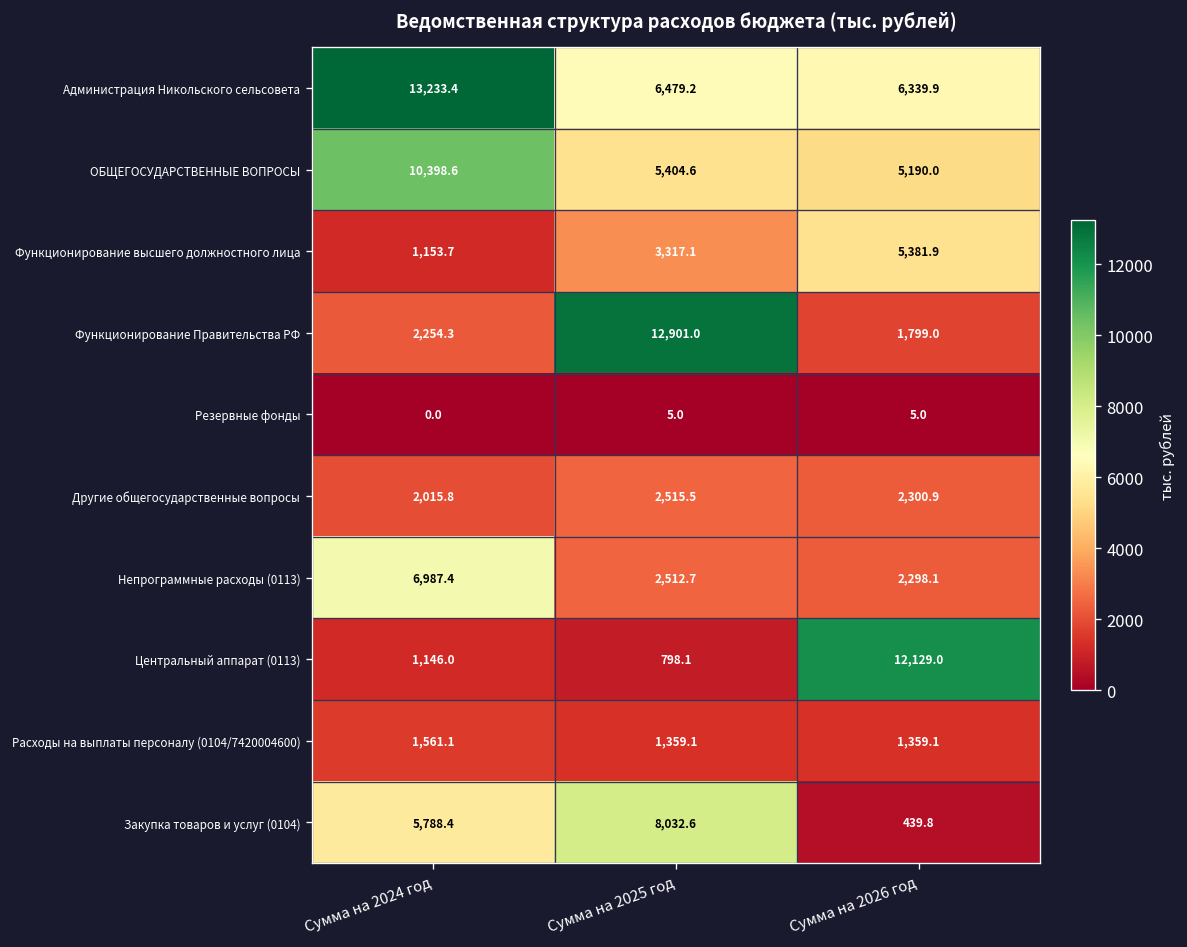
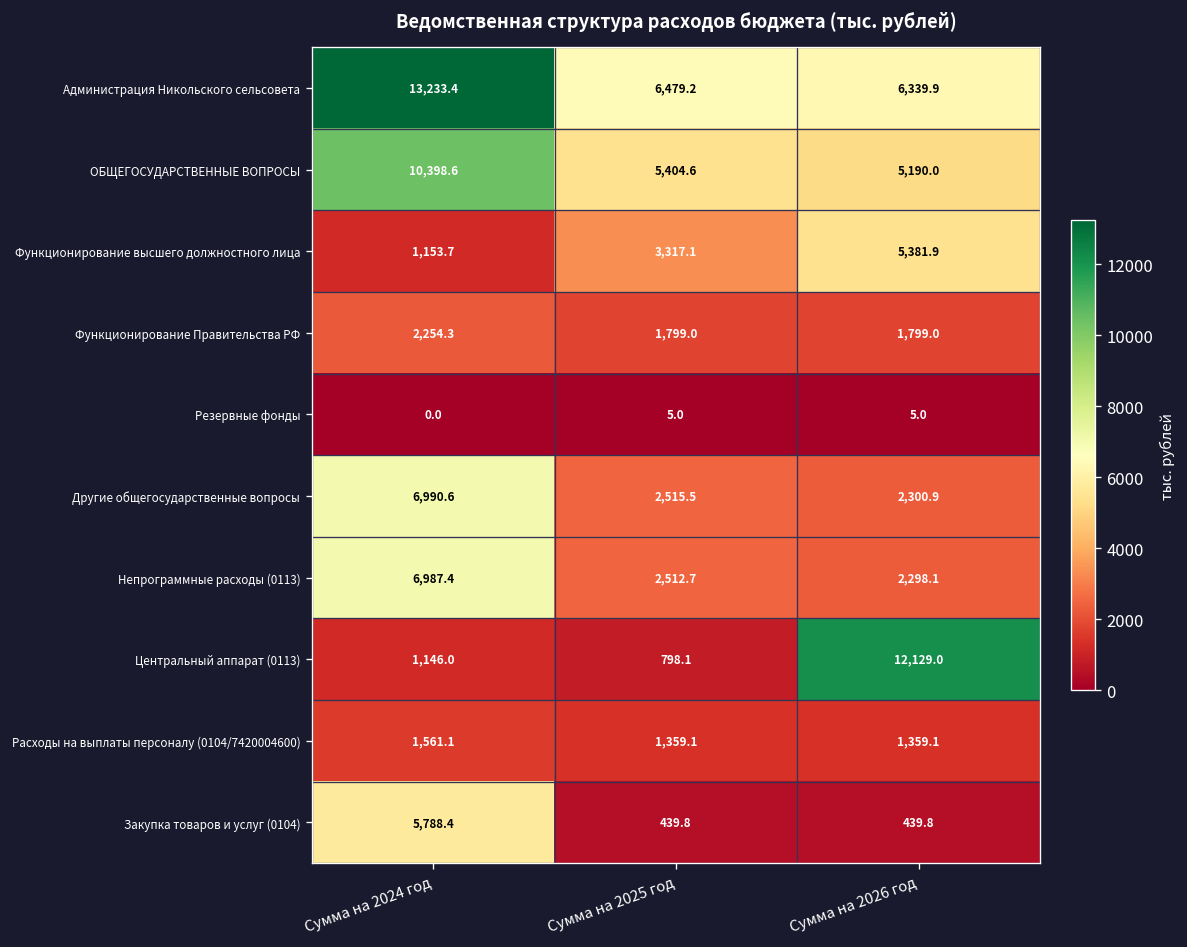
  {
    "Администрация Никольского сельсовета": {
      "Сумма на 2024 год": "13,233.4",
      "Сумма на 2025 год": "6,479.2",
      "Сумма на 2026 год": "6,339.9"
    },
    "ОБЩЕГОСУДАРСТВЕННЫЕ ВОПРОСЫ": {
      "Сумма на 2024 год": "10,398.6",
      "Сумма на 2025 год": "5,404.6",
      "Сумма на 2026 год": "5,190.0"
    },
    "Функционирование высшего должностного лица": {
      "Сумма на 2024 год": "1,153.7",
      "Сумма на 2025 год": "3,317.1",
      "Сумма на 2026 год": "5,381.9"
    },
    "Функционирование Правительства РФ": {
      "Сумма на 2024 год": "2,254.3",
-     "Сумма на 2025 год": "12,901.0",
+     "Сумма на 2025 год": "1,799.0",
      "Сумма на 2026 год": "1,799.0"
    },
    "Резервные фонды": {
      "Сумма на 2024 год": "0.0",
      "Сумма на 2025 год": "5.0",
      "Сумма на 2026 год": "5.0"
    },
    "Другие общегосударственные вопросы": {
-     "Сумма на 2024 год": "2,015.8",
+     "Сумма на 2024 год": "6,990.6",
      "Сумма на 2025 год": "2,515.5",
      "Сумма на 2026 год": "2,300.9"
    },
    "Непрограммные расходы (0113)": {
      "Сумма на 2024 год": "6,987.4",
      "Сумма на 2025 год": "2,512.7",
      "Сумма на 2026 год": "2,298.1"
    },
    "Центральный аппарат (0113)": {
      "Сумма на 2024 год": "1,146.0",
      "Сумма на 2025 год": "798.1",
      "Сумма на 2026 год": "12,129.0"
    },
    "Расходы на выплаты персоналу (0104/7420004600)": {
      "Сумма на 2024 год": "1,561.1",
      "Сумма на 2025 год": "1,359.1",
      "Сумма на 2026 год": "1,359.1"
    },
    "Закупка товаров и услуг (0104)": {
      "Сумма на 2024 год": "5,788.4",
-     "Сумма на 2025 год": "8,032.6",
+     "Сумма на 2025 год": "439.8",
      "Сумма на 2026 год": "439.8"
    }
  }
